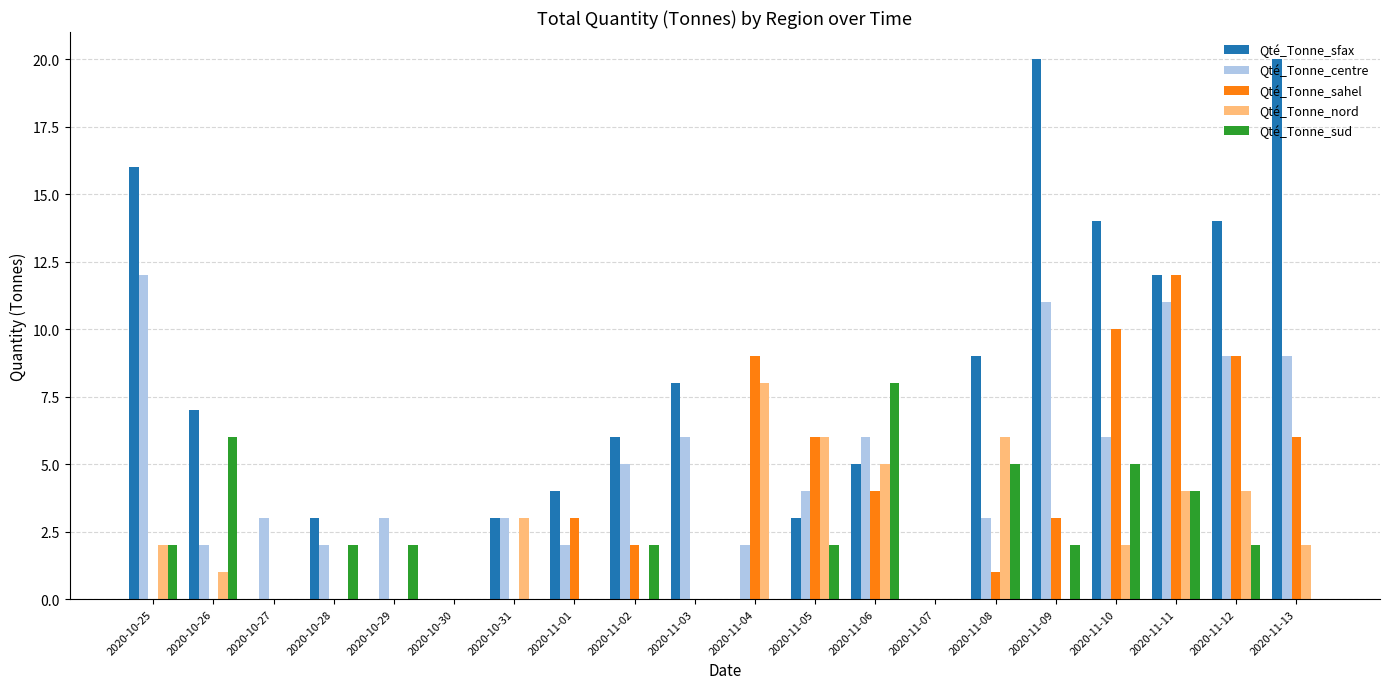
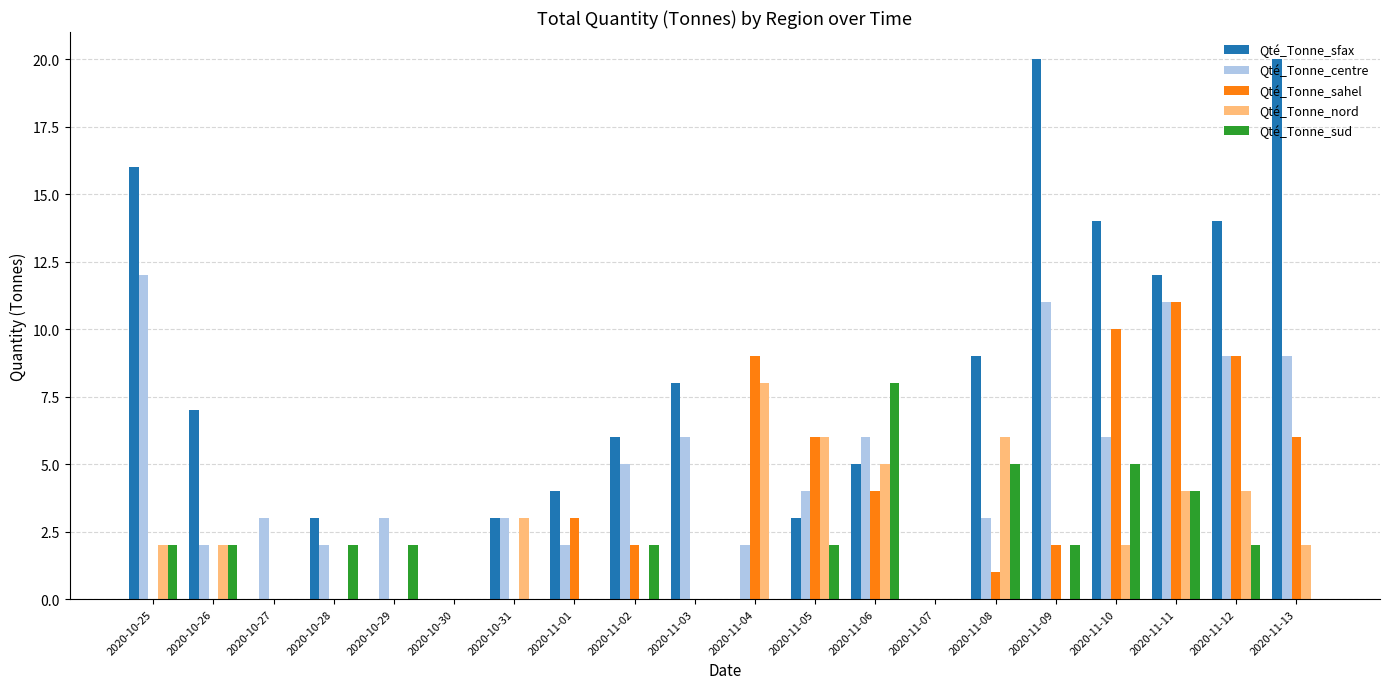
  {
    "Qté_Tonne_sfax": {
      "2020-10-25": 16,
      "2020-10-26": 7,
      "2020-10-27": 0,
      "2020-10-28": 3,
      "2020-10-29": 0,
      "2020-10-30": 0,
      "2020-10-31": 3,
      "2020-11-01": 4,
      "2020-11-02": 6,
      "2020-11-03": 8,
      "2020-11-04": 0,
      "2020-11-05": 3,
      "2020-11-06": 5,
      "2020-11-07": 0,
      "2020-11-08": 9,
      "2020-11-09": 20,
      "2020-11-10": 14,
      "2020-11-11": 12,
      "2020-11-12": 14,
      "2020-11-13": 20
    },
    "Qté_Tonne_centre": {
      "2020-10-25": 12,
      "2020-10-26": 2,
      "2020-10-27": 3,
      "2020-10-28": 2,
      "2020-10-29": 3,
      "2020-10-30": 0,
      "2020-10-31": 3,
      "2020-11-01": 2,
      "2020-11-02": 5,
      "2020-11-03": 6,
      "2020-11-04": 2,
      "2020-11-05": 4,
      "2020-11-06": 6,
      "2020-11-07": 0,
      "2020-11-08": 3,
      "2020-11-09": 11,
      "2020-11-10": 6,
      "2020-11-11": 11,
      "2020-11-12": 9,
      "2020-11-13": 9
    },
    "Qté_Tonne_sahel": {
      "2020-10-25": 0,
      "2020-10-26": 0,
      "2020-10-27": 0,
      "2020-10-28": 0,
      "2020-10-29": 0,
      "2020-10-30": 0,
      "2020-10-31": 0,
      "2020-11-01": 3,
      "2020-11-02": 2,
      "2020-11-03": 0,
      "2020-11-04": 9,
      "2020-11-05": 6,
      "2020-11-06": 4,
      "2020-11-07": 0,
      "2020-11-08": 1,
-     "2020-11-09": 3,
+     "2020-11-09": 2,
      "2020-11-10": 10,
-     "2020-11-11": 12,
+     "2020-11-11": 11,
      "2020-11-12": 9,
      "2020-11-13": 6
    },
    "Qté_Tonne_nord": {
      "2020-10-25": 2,
-     "2020-10-26": 1,
+     "2020-10-26": 2,
      "2020-10-27": 0,
      "2020-10-28": 0,
      "2020-10-29": 0,
      "2020-10-30": 0,
      "2020-10-31": 3,
      "2020-11-01": 0,
      "2020-11-02": 0,
      "2020-11-03": 0,
      "2020-11-04": 8,
      "2020-11-05": 6,
      "2020-11-06": 5,
      "2020-11-07": 0,
      "2020-11-08": 6,
      "2020-11-09": 0,
      "2020-11-10": 2,
      "2020-11-11": 4,
      "2020-11-12": 4,
      "2020-11-13": 2
    },
    "Qté_Tonne_sud": {
      "2020-10-25": 2,
-     "2020-10-26": 6,
+     "2020-10-26": 2,
      "2020-10-27": 0,
      "2020-10-28": 2,
      "2020-10-29": 2,
      "2020-10-30": 0,
      "2020-10-31": 0,
      "2020-11-01": 0,
      "2020-11-02": 2,
      "2020-11-03": 0,
      "2020-11-04": 0,
      "2020-11-05": 2,
      "2020-11-06": 8,
      "2020-11-07": 0,
      "2020-11-08": 5,
      "2020-11-09": 2,
      "2020-11-10": 5,
      "2020-11-11": 4,
      "2020-11-12": 2,
      "2020-11-13": 0
    }
  }
